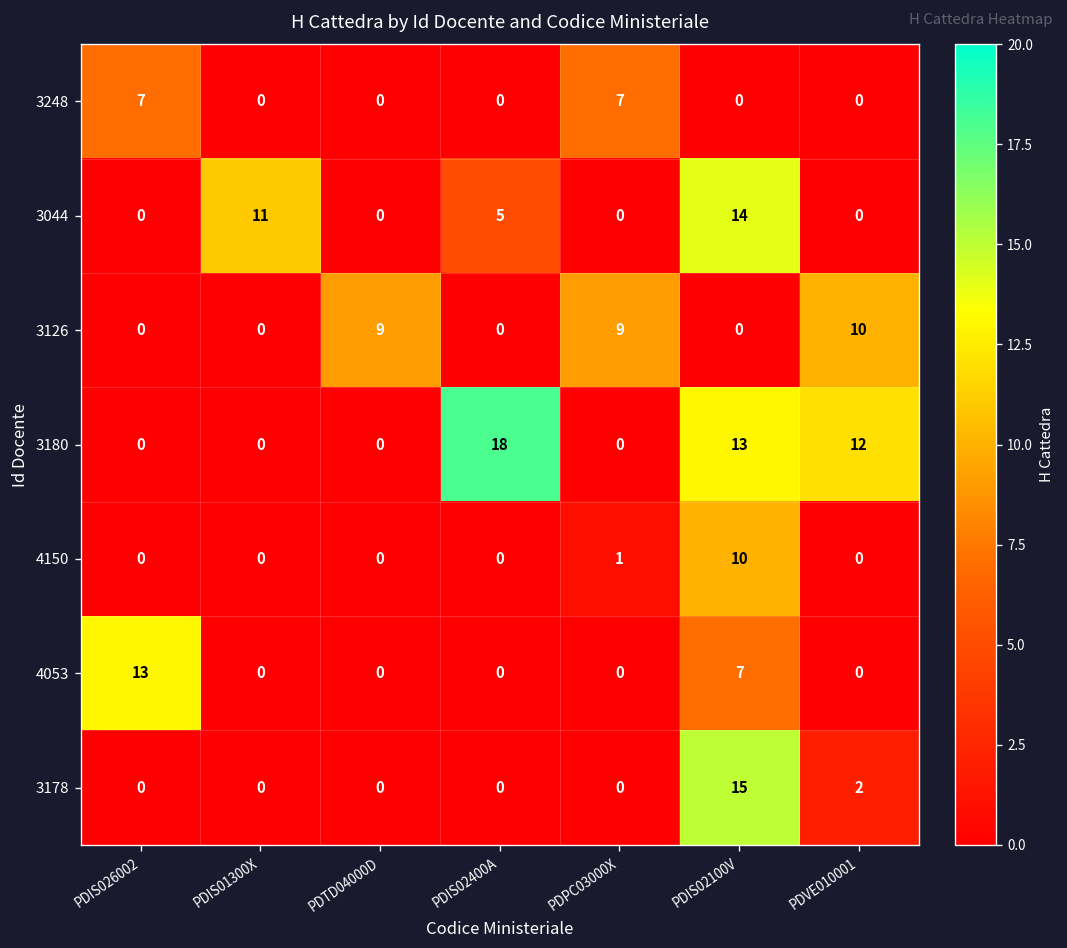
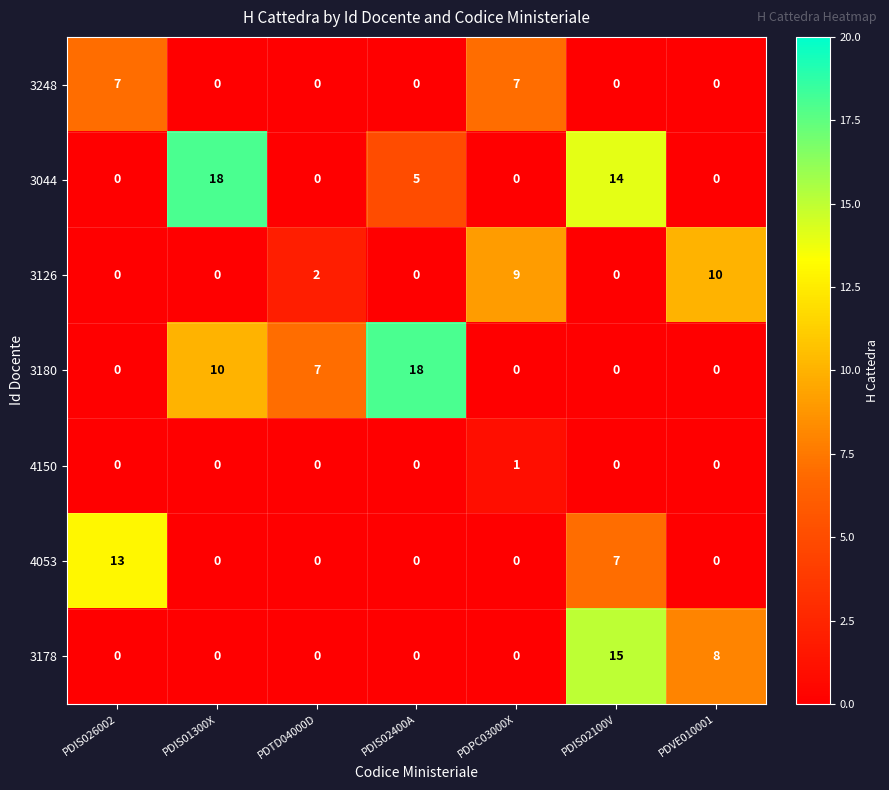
  {
    "3248": {
      "PDIS026002": 7,
      "PDIS01300X": 0,
      "PDTD04000D": 0,
      "PDIS02400A": 0,
      "PDPC03000X": 7,
      "PDIS02100V": 0,
      "PDVE010001": 0
    },
    "3044": {
      "PDIS026002": 0,
-     "PDIS01300X": 11,
+     "PDIS01300X": 18,
      "PDTD04000D": 0,
      "PDIS02400A": 5,
      "PDPC03000X": 0,
      "PDIS02100V": 14,
      "PDVE010001": 0
    },
    "3126": {
      "PDIS026002": 0,
      "PDIS01300X": 0,
-     "PDTD04000D": 9,
+     "PDTD04000D": 2,
      "PDIS02400A": 0,
      "PDPC03000X": 9,
      "PDIS02100V": 0,
      "PDVE010001": 10
    },
    "3180": {
      "PDIS026002": 0,
-     "PDIS01300X": 0,
-     "PDTD04000D": 0,
+     "PDIS01300X": 10,
+     "PDTD04000D": 7,
      "PDIS02400A": 18,
      "PDPC03000X": 0,
-     "PDIS02100V": 13,
-     "PDVE010001": 12
+     "PDIS02100V": 0,
+     "PDVE010001": 0
    },
    "4150": {
      "PDIS026002": 0,
      "PDIS01300X": 0,
      "PDTD04000D": 0,
      "PDIS02400A": 0,
      "PDPC03000X": 1,
-     "PDIS02100V": 10,
+     "PDIS02100V": 0,
      "PDVE010001": 0
    },
    "4053": {
      "PDIS026002": 13,
      "PDIS01300X": 0,
      "PDTD04000D": 0,
      "PDIS02400A": 0,
      "PDPC03000X": 0,
      "PDIS02100V": 7,
      "PDVE010001": 0
    },
    "3178": {
      "PDIS026002": 0,
      "PDIS01300X": 0,
      "PDTD04000D": 0,
      "PDIS02400A": 0,
      "PDPC03000X": 0,
      "PDIS02100V": 15,
-     "PDVE010001": 2
+     "PDVE010001": 8
    }
  }
